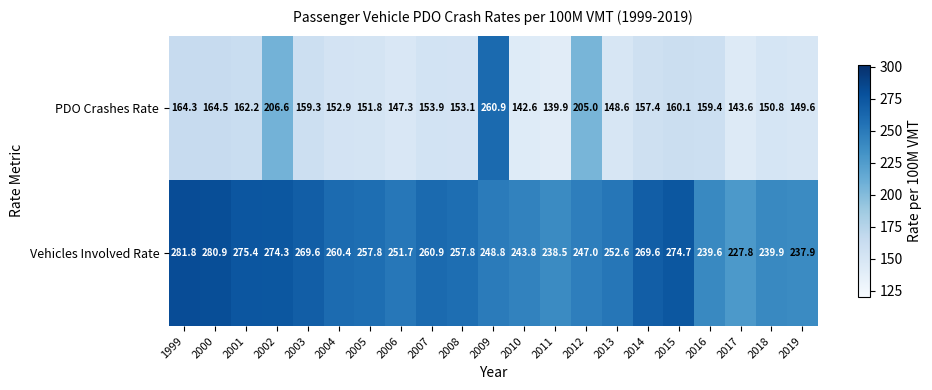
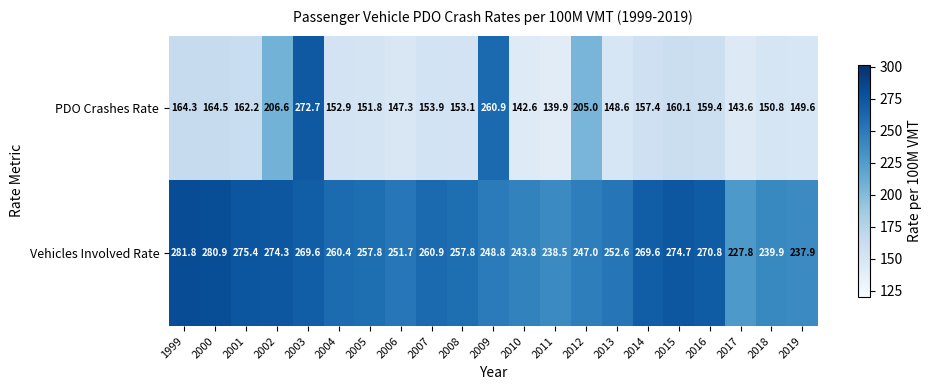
  {
    "PDO Crashes Rate": {
      "1999": 164.3,
      "2000": 164.5,
      "2001": 162.2,
      "2002": 206.6,
-     "2003": 159.3,
+     "2003": 272.7,
      "2004": 152.9,
      "2005": 151.8,
      "2006": 147.3,
      "2007": 153.9,
      "2008": 153.1,
      "2009": 260.9,
      "2010": 142.6,
      "2011": 139.9,
      "2012": 205.0,
      "2013": 148.6,
      "2014": 157.4,
      "2015": 160.1,
      "2016": 159.4,
      "2017": 143.6,
      "2018": 150.8,
      "2019": 149.6
    },
    "Vehicles Involved Rate": {
      "1999": 281.8,
      "2000": 280.9,
      "2001": 275.4,
      "2002": 274.3,
      "2003": 269.6,
      "2004": 260.4,
      "2005": 257.8,
      "2006": 251.7,
      "2007": 260.9,
      "2008": 257.8,
      "2009": 248.8,
      "2010": 243.8,
      "2011": 238.5,
      "2012": 247.0,
      "2013": 252.6,
      "2014": 269.6,
      "2015": 274.7,
-     "2016": 239.6,
+     "2016": 270.8,
      "2017": 227.8,
      "2018": 239.9,
      "2019": 237.9
    }
  }
